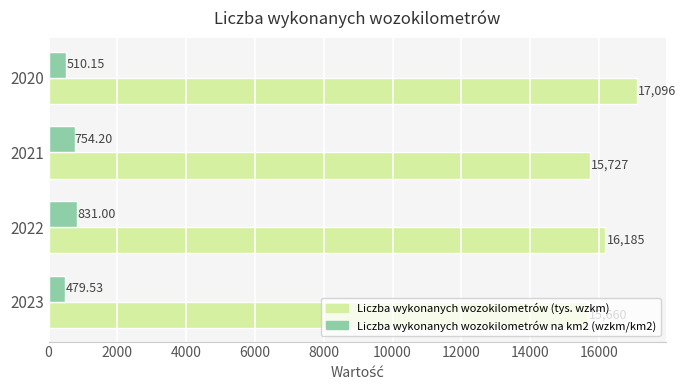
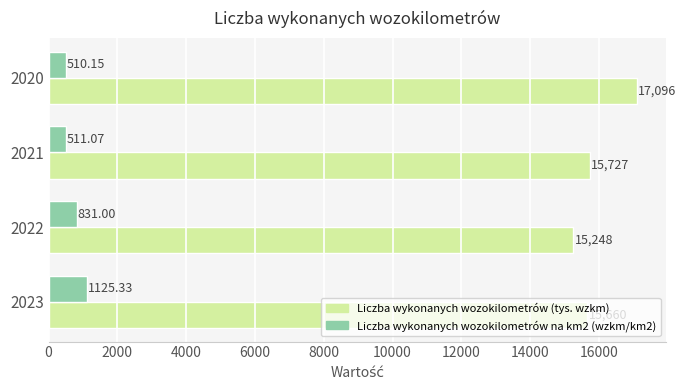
  {
    "Liczba wykonanych wozokilometrów (tys. wzkm)": {
      "2020": "17,096",
      "2021": "15,727",
-     "2022": "16,185"
+     "2022": "15,248"
    },
    "Liczba wykonanych wozokilometrów na km2 (wzkm/km2)": {
      "2020": "510.15",
-     "2021": "754.20",
+     "2021": "511.07",
      "2022": "831.00",
-     "2023": "479.53"
+     "2023": "1125.33"
    }
  }
